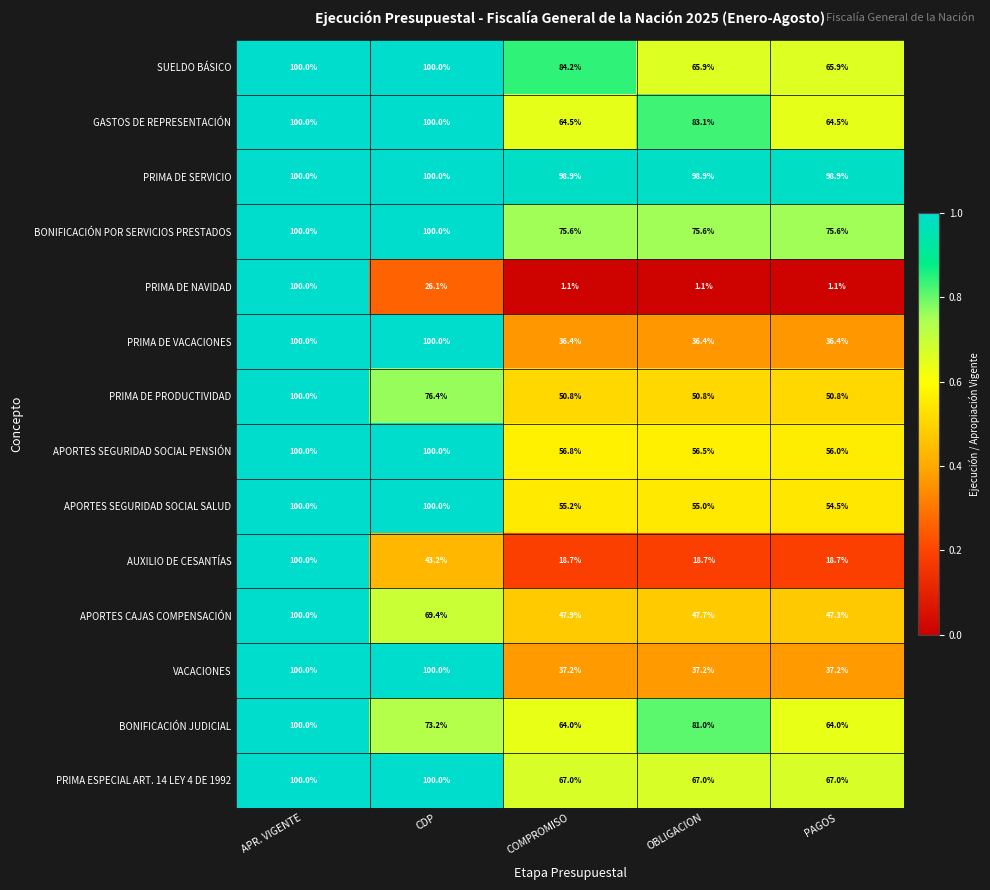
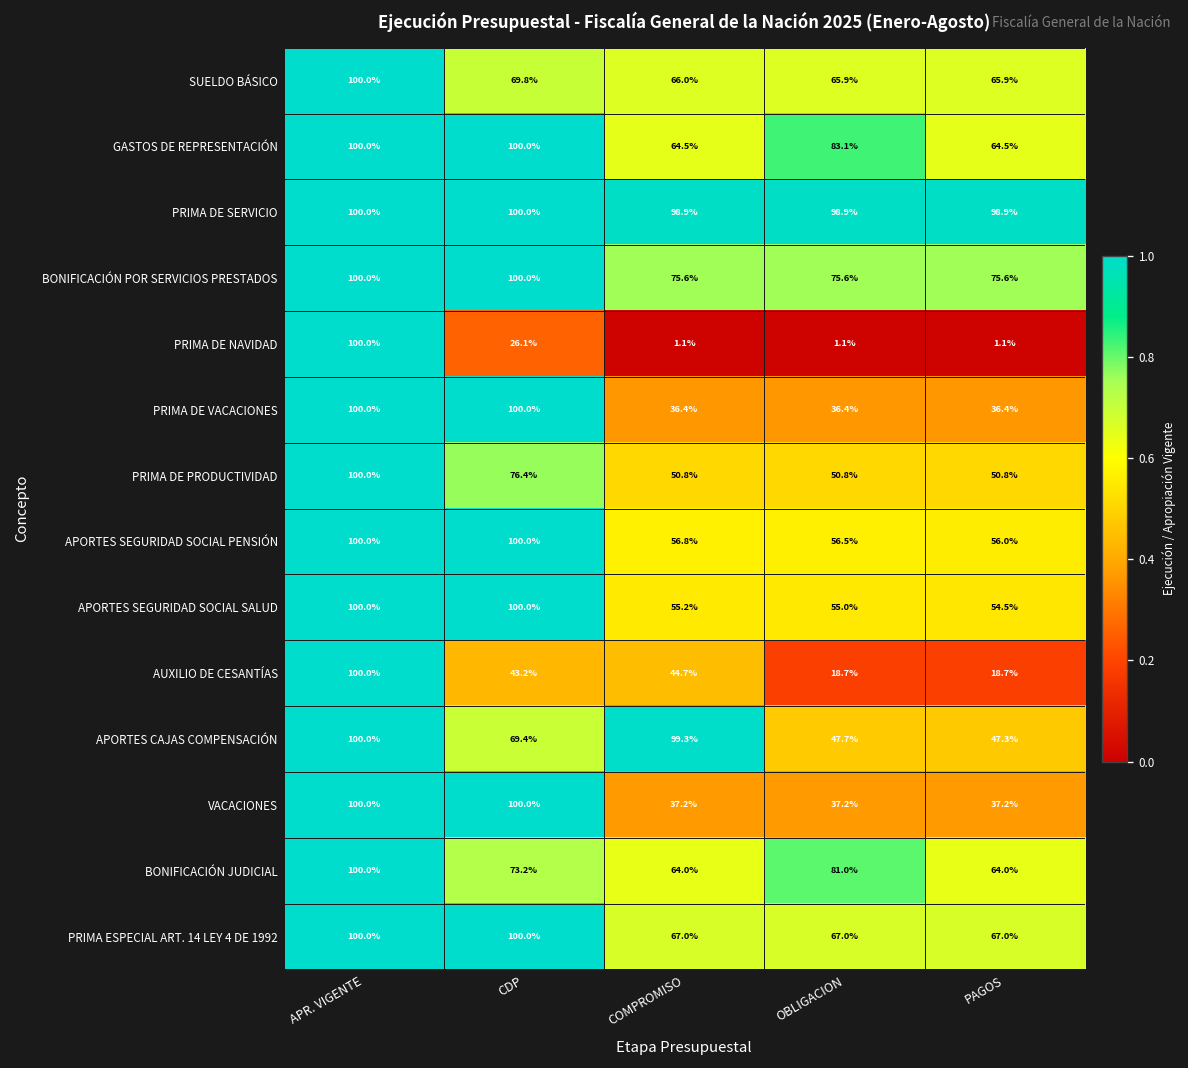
  {
    "SUELDO BÁSICO": {
      "APR. VIGENTE": "100.0%",
-     "CDP": "100.0%",
-     "COMPROMISO": "84.2%",
+     "CDP": "69.8%",
+     "COMPROMISO": "66.0%",
      "OBLIGACION": "65.9%",
      "PAGOS": "65.9%"
    },
    "GASTOS DE REPRESENTACIÓN": {
      "APR. VIGENTE": "100.0%",
      "CDP": "100.0%",
      "COMPROMISO": "64.5%",
      "OBLIGACION": "83.1%",
      "PAGOS": "64.5%"
    },
    "PRIMA DE SERVICIO": {
      "APR. VIGENTE": "100.0%",
      "CDP": "100.0%",
      "COMPROMISO": "98.9%",
      "OBLIGACION": "98.9%",
      "PAGOS": "98.9%"
    },
    "BONIFICACIÓN POR SERVICIOS PRESTADOS": {
      "APR. VIGENTE": "100.0%",
      "CDP": "100.0%",
      "COMPROMISO": "75.6%",
      "OBLIGACION": "75.6%",
      "PAGOS": "75.6%"
    },
    "PRIMA DE NAVIDAD": {
      "APR. VIGENTE": "100.0%",
      "CDP": "26.1%",
      "COMPROMISO": "1.1%",
      "OBLIGACION": "1.1%",
      "PAGOS": "1.1%"
    },
    "PRIMA DE VACACIONES": {
      "APR. VIGENTE": "100.0%",
      "CDP": "100.0%",
      "COMPROMISO": "36.4%",
      "OBLIGACION": "36.4%",
      "PAGOS": "36.4%"
    },
    "PRIMA DE PRODUCTIVIDAD": {
      "APR. VIGENTE": "100.0%",
      "CDP": "76.4%",
      "COMPROMISO": "50.8%",
      "OBLIGACION": "50.8%",
      "PAGOS": "50.8%"
    },
    "APORTES SEGURIDAD SOCIAL PENSIÓN": {
      "APR. VIGENTE": "100.0%",
      "CDP": "100.0%",
      "COMPROMISO": "56.8%",
      "OBLIGACION": "56.5%",
      "PAGOS": "56.0%"
    },
    "APORTES SEGURIDAD SOCIAL SALUD": {
      "APR. VIGENTE": "100.0%",
      "CDP": "100.0%",
      "COMPROMISO": "55.2%",
      "OBLIGACION": "55.0%",
      "PAGOS": "54.5%"
    },
    "AUXILIO DE CESANTÍAS": {
      "APR. VIGENTE": "100.0%",
      "CDP": "43.2%",
-     "COMPROMISO": "18.7%",
+     "COMPROMISO": "44.7%",
      "OBLIGACION": "18.7%",
      "PAGOS": "18.7%"
    },
    "APORTES CAJAS COMPENSACIÓN": {
      "APR. VIGENTE": "100.0%",
      "CDP": "69.4%",
-     "COMPROMISO": "47.9%",
+     "COMPROMISO": "99.3%",
      "OBLIGACION": "47.7%",
      "PAGOS": "47.3%"
    },
    "VACACIONES": {
      "APR. VIGENTE": "100.0%",
      "CDP": "100.0%",
      "COMPROMISO": "37.2%",
      "OBLIGACION": "37.2%",
      "PAGOS": "37.2%"
    },
    "BONIFICACIÓN JUDICIAL": {
      "APR. VIGENTE": "100.0%",
      "CDP": "73.2%",
      "COMPROMISO": "64.0%",
      "OBLIGACION": "81.0%",
      "PAGOS": "64.0%"
    },
    "PRIMA ESPECIAL ART. 14 LEY 4 DE 1992": {
      "APR. VIGENTE": "100.0%",
      "CDP": "100.0%",
      "COMPROMISO": "67.0%",
      "OBLIGACION": "67.0%",
      "PAGOS": "67.0%"
    }
  }
